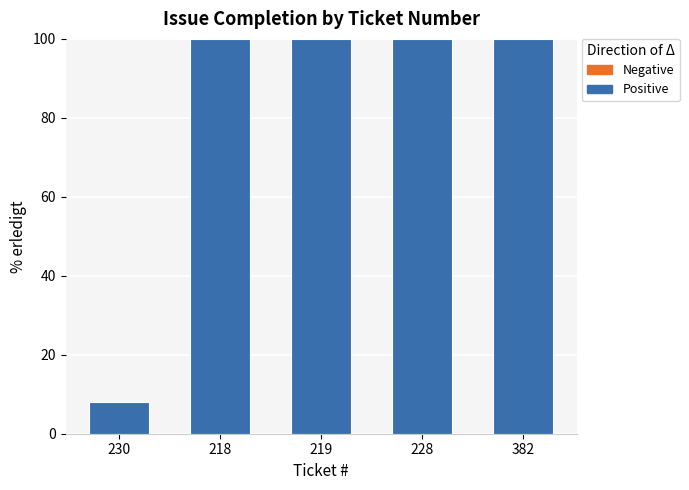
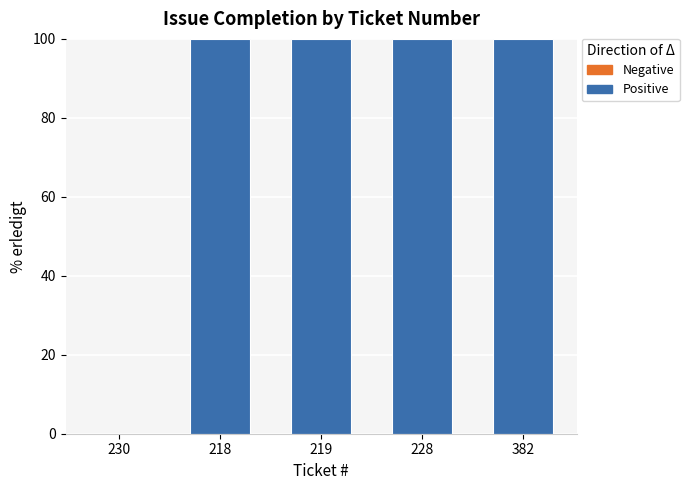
  {
-   "230": 8,
+   "230": 0,
    "218": 100,
    "219": 100,
    "228": 100,
    "382": 100
  }
